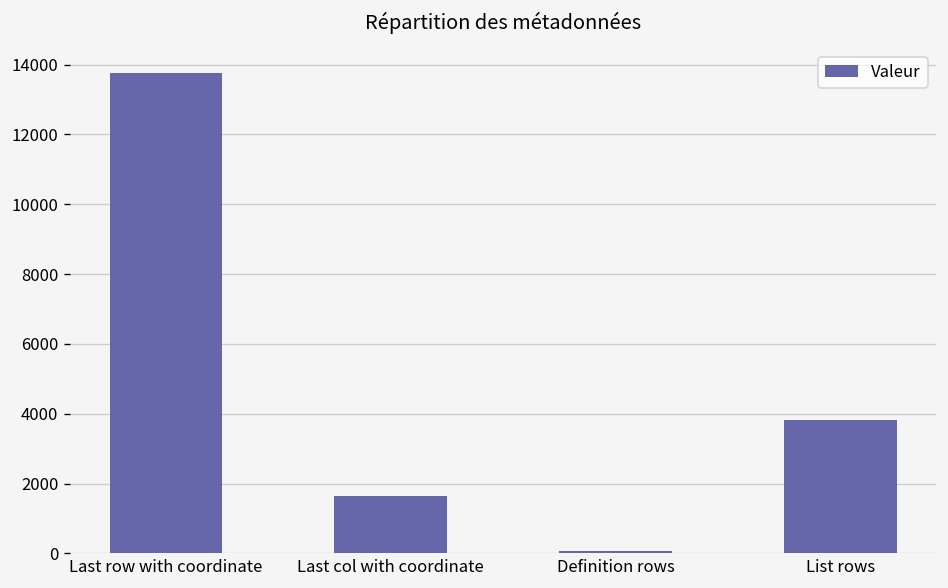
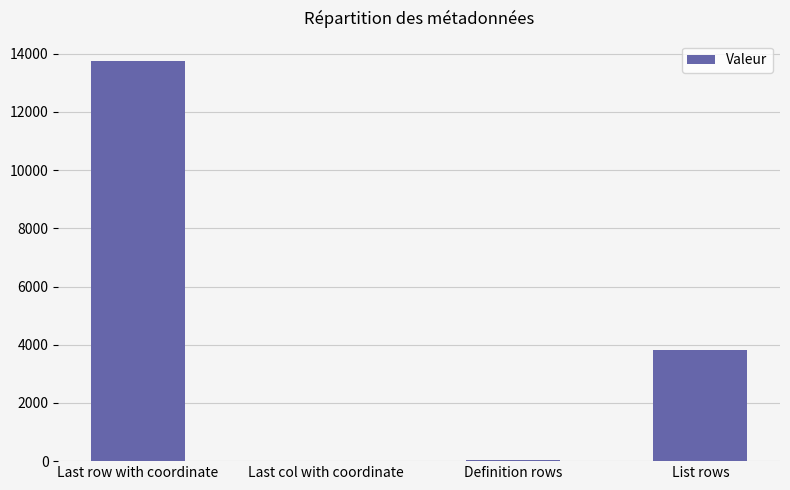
  {
    "Last row with coordinate": 13800,
-   "Last col with coordinate": 1600,
+   "Last col with coordinate": 0,
    "List rows": 3800
  }
